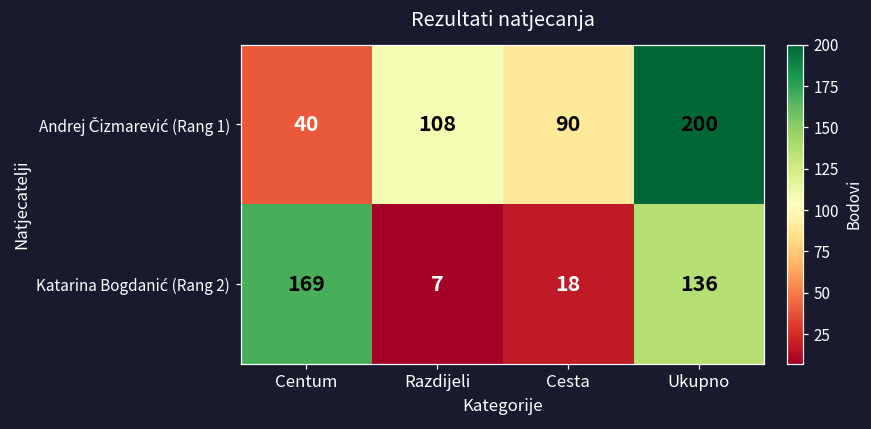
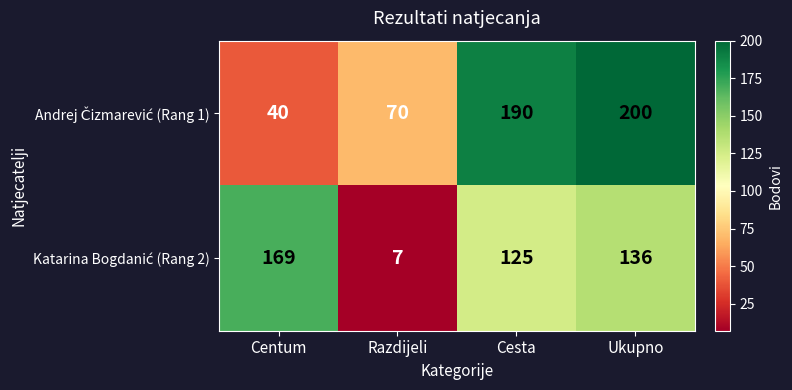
  {
    "Andrej Čizmarević (Rang 1)": {
      "Centum": 40,
-     "Razdijeli": 108,
-     "Cesta": 90,
+     "Razdijeli": 70,
+     "Cesta": 190,
      "Ukupno": 200
    },
    "Katarina Bogdanić (Rang 2)": {
      "Centum": 169,
      "Razdijeli": 7,
-     "Cesta": 18,
+     "Cesta": 125,
      "Ukupno": 136
    }
  }
